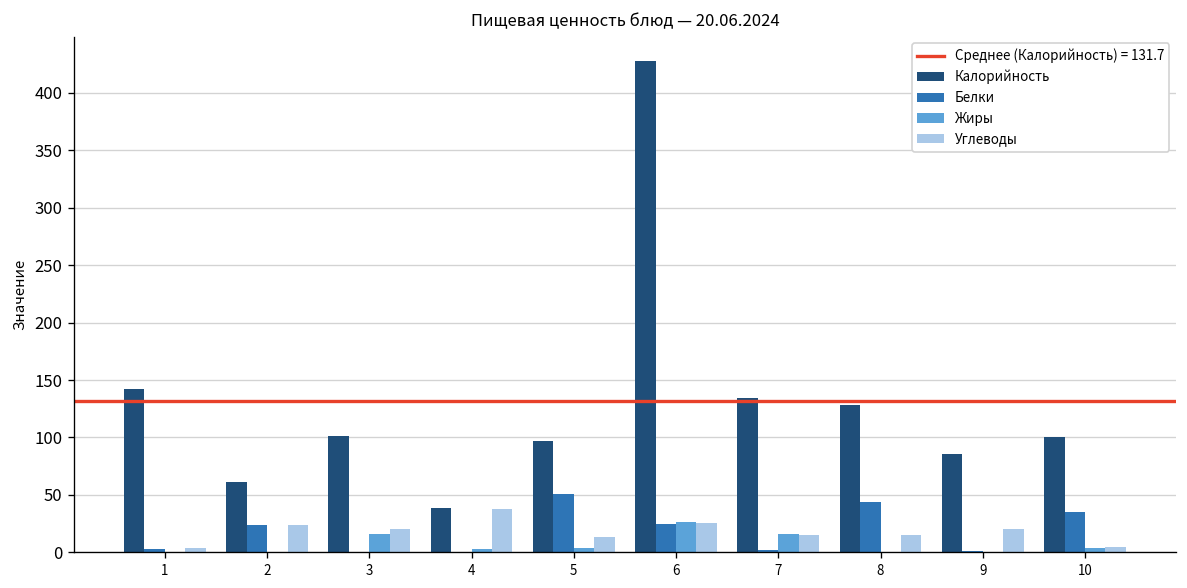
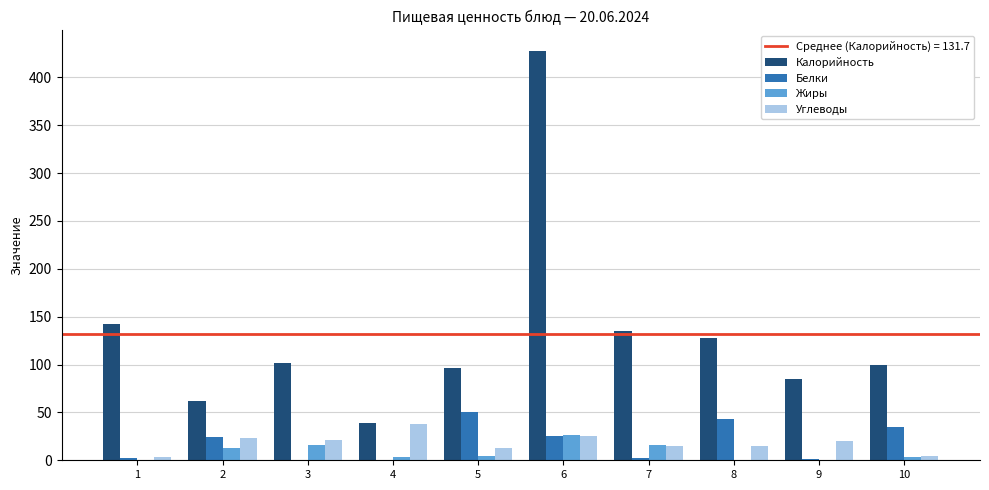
  {
    "Калорийность": {
      "1": 140,
      "2": 60,
      "3": 100,
      "4": 40,
      "5": 100,
      "6": 430,
      "7": 130,
      "8": 130,
      "9": 90,
      "10": 100
    },
    "Белки": {
      "2": 20,
      "5": 50,
      "6": 20,
      "8": 40,
      "10": 30
    },
    "Жиры": {
-     "2": 0,
+     "2": 10,
      "3": 20,
      "4": 0,
      "5": 0,
      "6": 30,
      "7": 20,
      "8": 0,
      "9": 0,
      "10": 0
    },
    "Углеводы": {
      "1": 0,
      "2": 20,
      "3": 20,
      "4": 40,
      "5": 10,
      "6": 30,
      "7": 10,
      "8": 10,
      "9": 20,
      "10": 0
    }
  }
